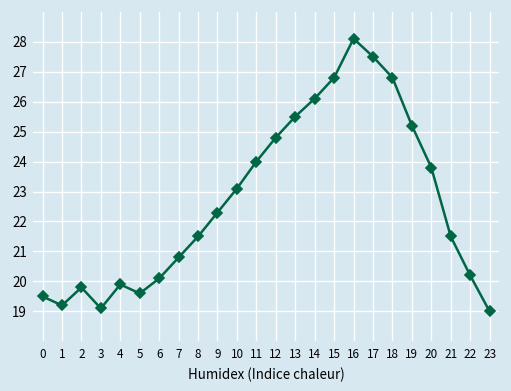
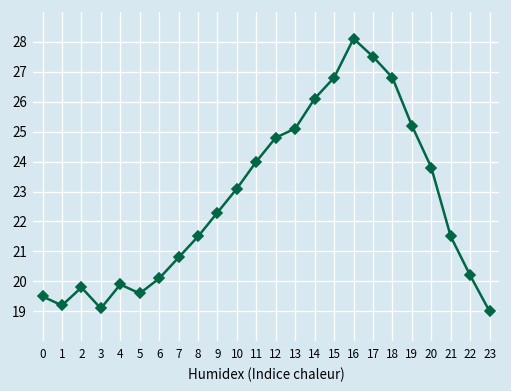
  {
    "0": 19.5,
    "1": 19.2,
    "2": 19.8,
    "3": 19.1,
    "4": 19.9,
    "5": 19.6,
    "6": 20.1,
    "7": 20.8,
    "8": 21.5,
    "9": 22.3,
    "10": 23.1,
    "11": 24.0,
    "12": 24.8,
-   "13": 25.5,
+   "13": 25.1,
    "14": 26.1,
    "15": 26.8,
    "16": 28.1,
    "17": 27.5,
    "18": 26.8,
    "19": 25.2,
    "20": 23.8,
    "21": 21.5,
    "22": 20.2,
    "23": 19.0
  }
